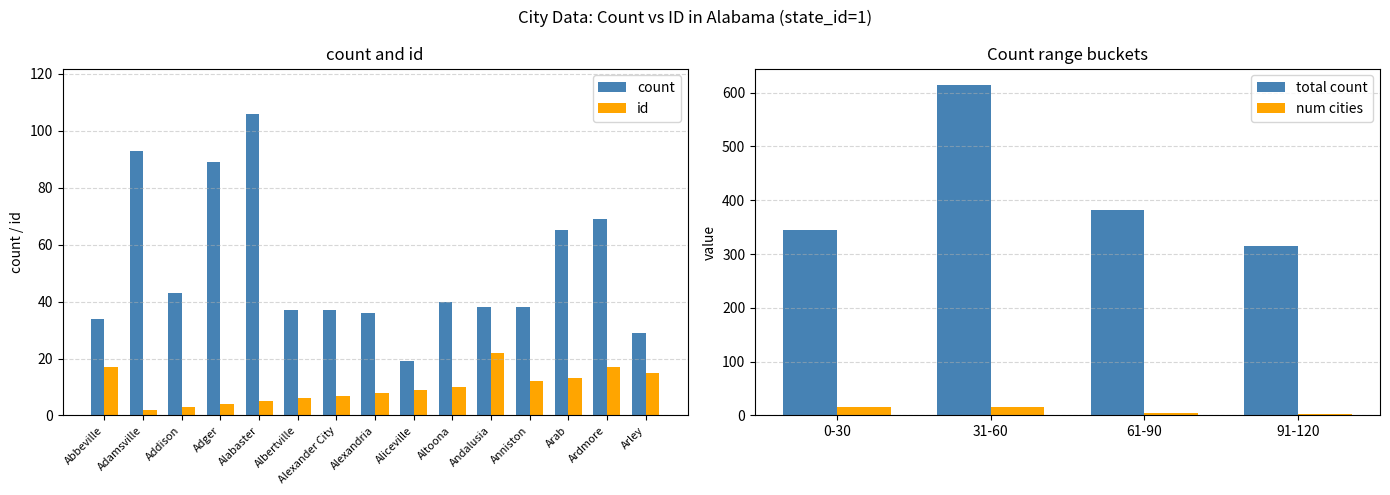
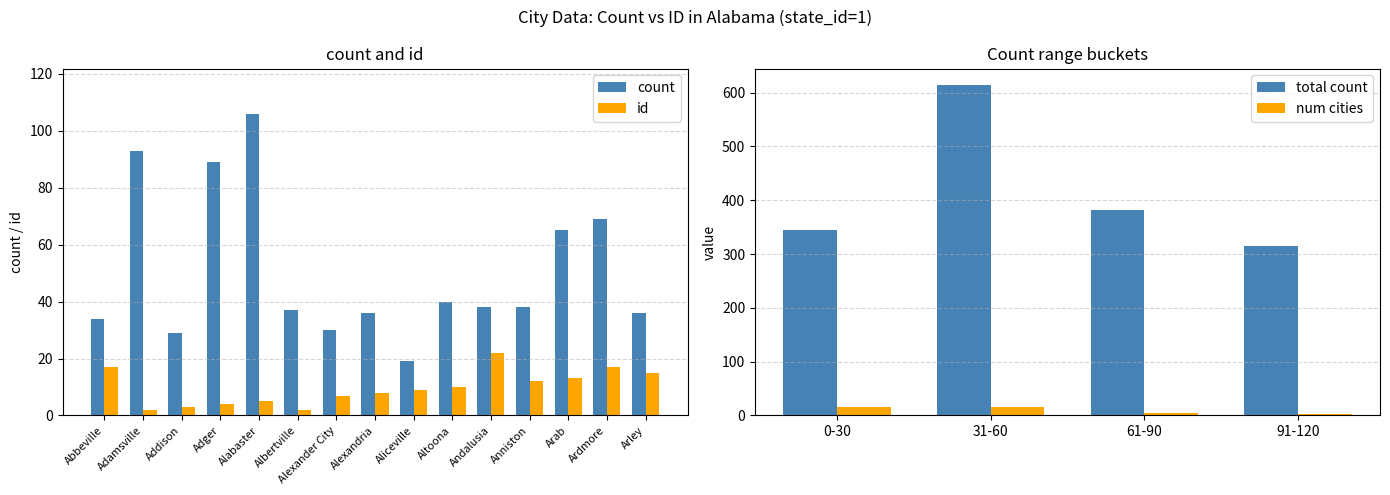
  {
    "count and id": {
      "count": {
        "Abbeville": 34,
        "Adamsville": 93,
-       "Addison": 43,
+       "Addison": 29,
        "Adger": 89,
        "Alabaster": 106,
        "Albertville": 37,
-       "Alexander City": 37,
+       "Alexander City": 30,
        "Alexandria": 36,
        "Aliceville": 19,
        "Altoona": 40,
        "Andalusia": 38,
        "Anniston": 38,
        "Arab": 65,
        "Ardmore": 69,
-       "Arley": 29
+       "Arley": 36
      },
      "id": {
        "Abbeville": 17,
        "Adamsville": 2,
        "Addison": 3,
        "Adger": 4,
        "Alabaster": 5,
-       "Albertville": 6,
+       "Albertville": 2,
        "Alexander City": 7,
        "Alexandria": 8,
        "Aliceville": 9,
        "Altoona": 10,
        "Andalusia": 22,
        "Anniston": 12,
        "Arab": 13,
        "Ardmore": 17,
        "Arley": 15
      }
    },
    "Count range buckets": {
      "total count": {
        "0-30": 340,
        "31-60": 610,
        "61-90": 380,
        "91-120": 310
      },
      "num cities": {
        "0-30": 20,
        "31-60": 20,
        "61-90": 10
      }
    }
  }
